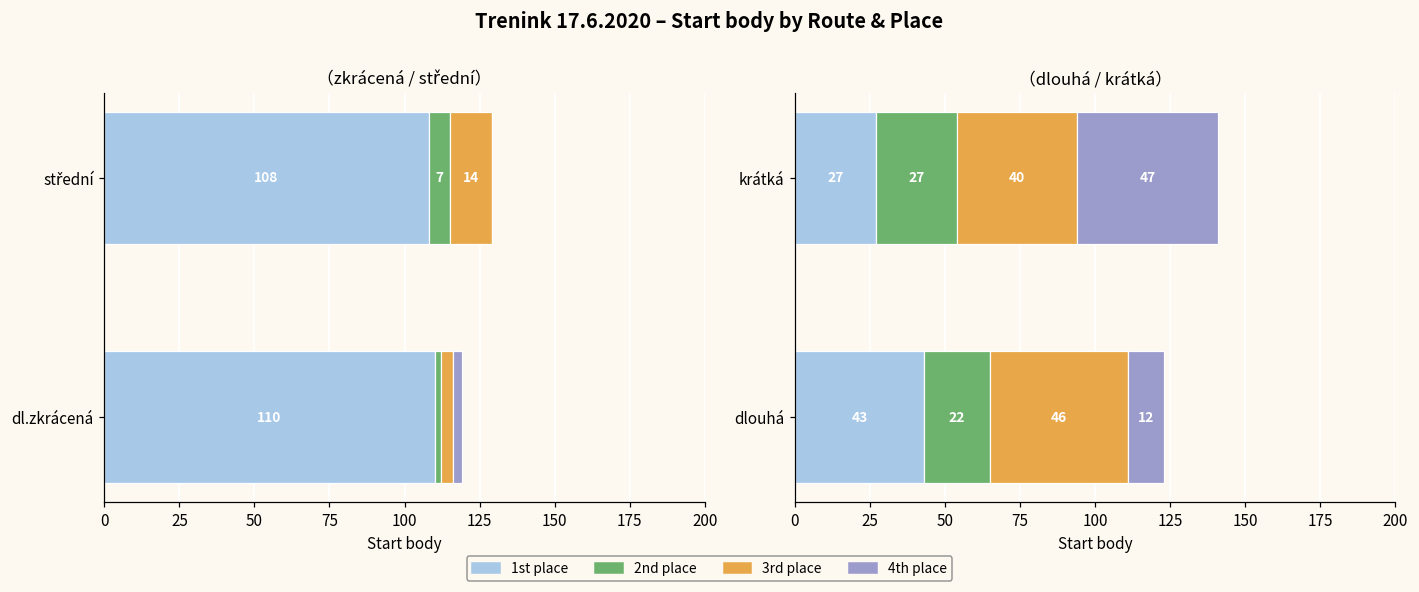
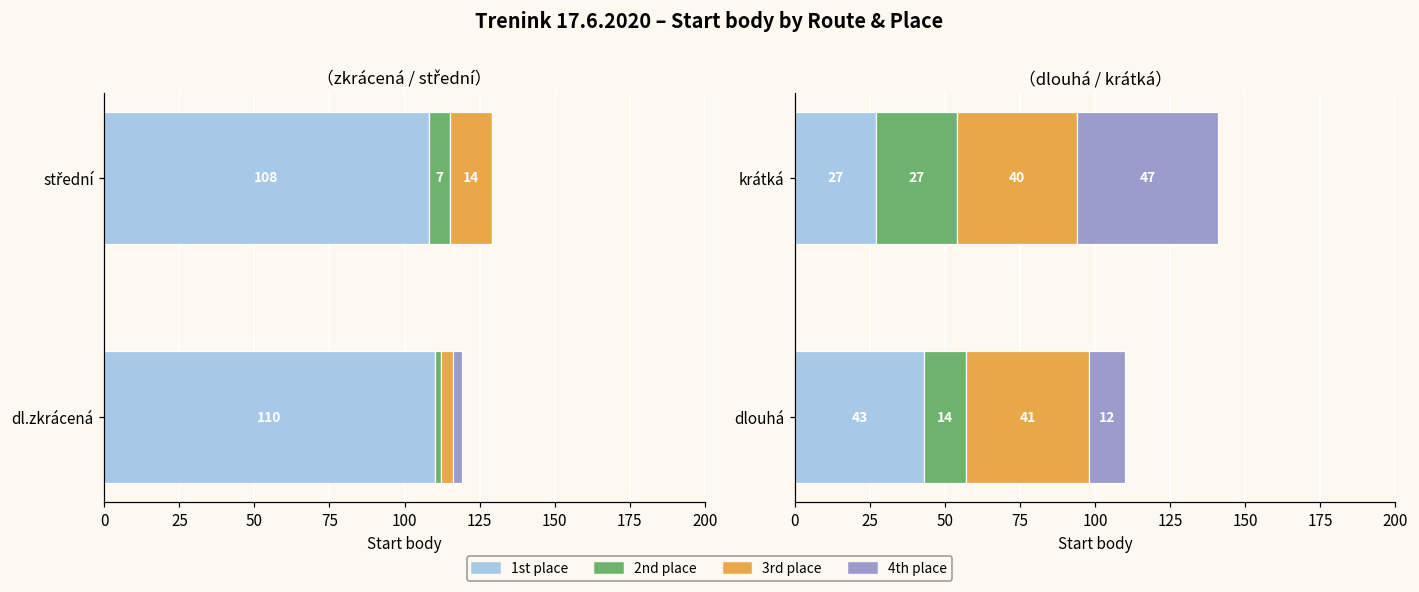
  {
    "（zkrácená / střední）": {
      "2nd place": {
        "střední": 7
      },
      "3rd place": {
        "střední": 14
      }
    },
    "（dlouhá / krátká）": {
      "2nd place": {
        "krátká": 27,
-       "dlouhá": 22
+       "dlouhá": 14
      },
      "3rd place": {
        "krátká": 40,
-       "dlouhá": 46
+       "dlouhá": 41
      }
    }
  }
